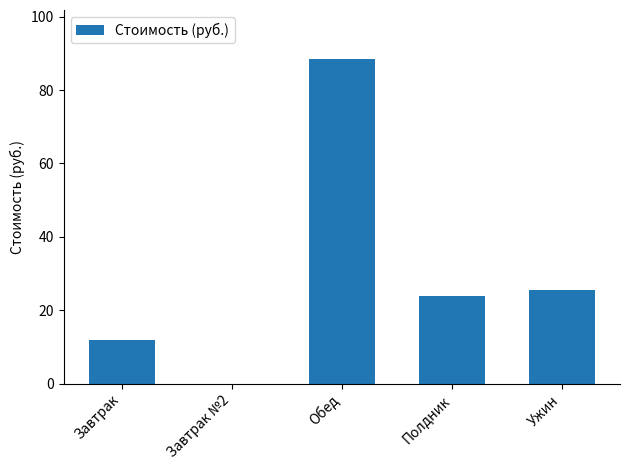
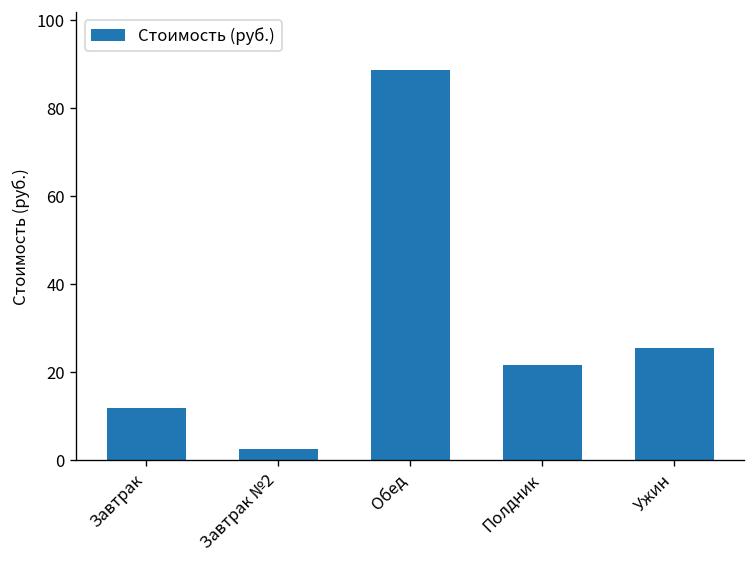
  {
    "Завтрак": 12,
-   "Завтрак №2": 0,
+   "Завтрак №2": 3,
    "Обед": 89,
-   "Полдник": 24,
+   "Полдник": 22,
    "Ужин": 26
  }
